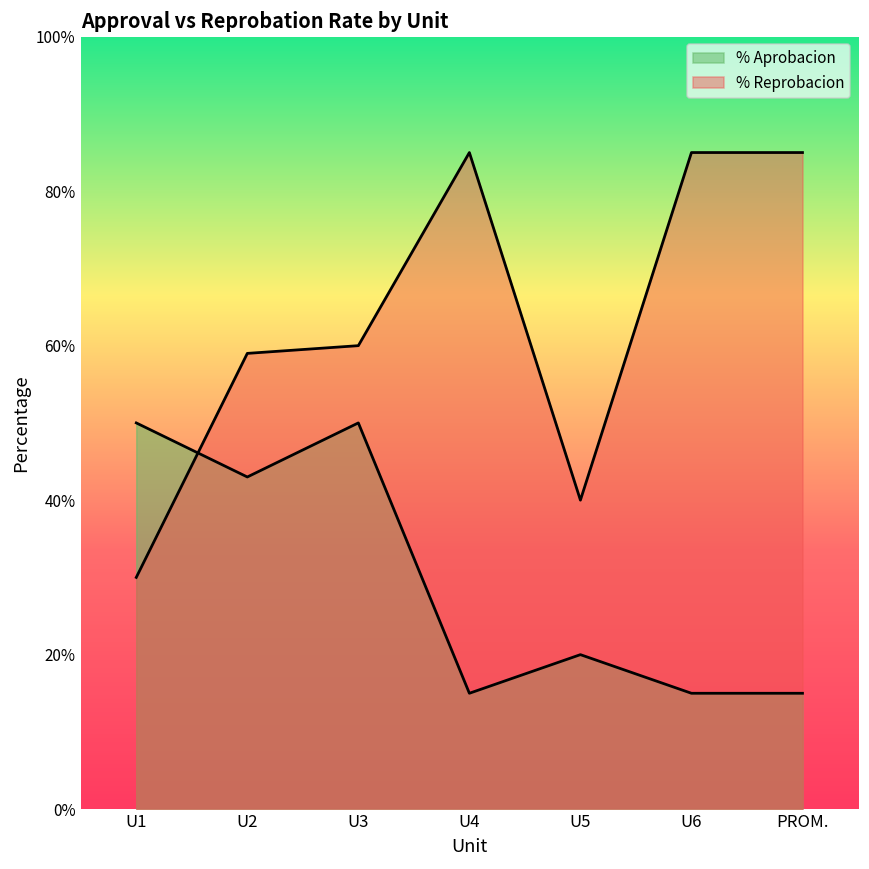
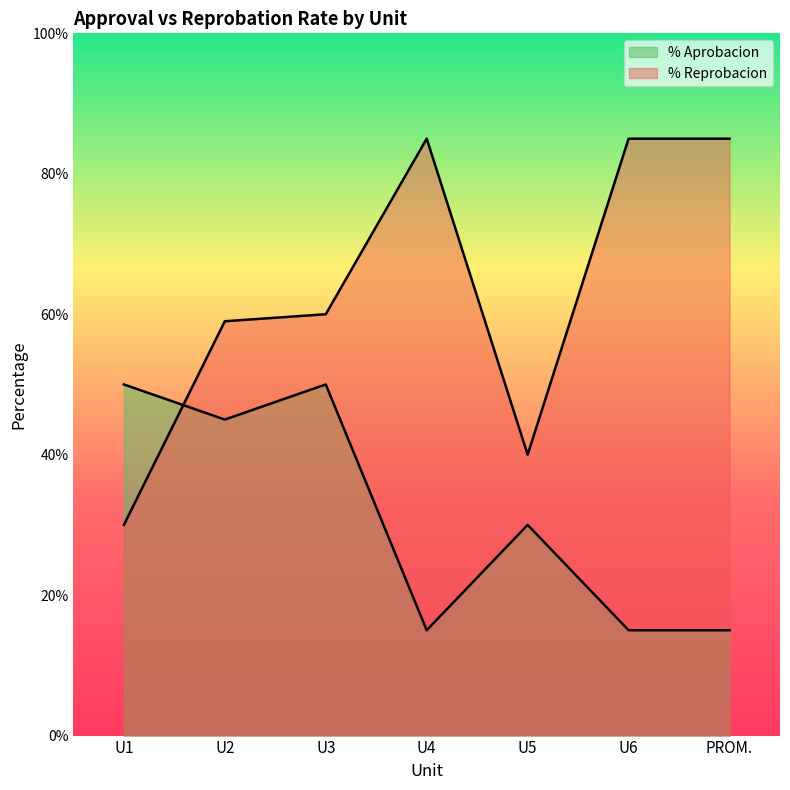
  {
    "% Aprobacion": {
      "U1": "50%",
-     "U2": "43%",
+     "U2": "45%",
      "U3": "50%",
      "U4": "15%",
-     "U5": "20%",
+     "U5": "30%",
      "U6": "15%",
      "PROM.": "15%"
    },
    "% Reprobacion": {
      "U1": "30%",
      "U2": "59%",
      "U3": "60%",
      "U4": "85%",
      "U5": "40%",
      "U6": "85%",
      "PROM.": "85%"
    }
  }
